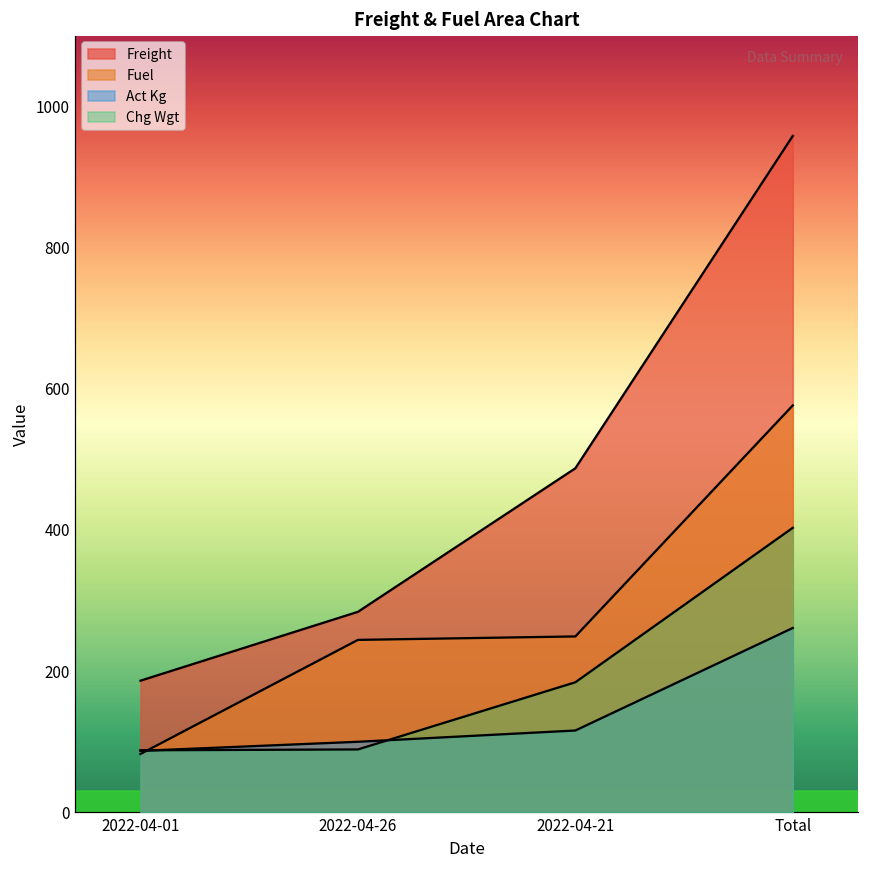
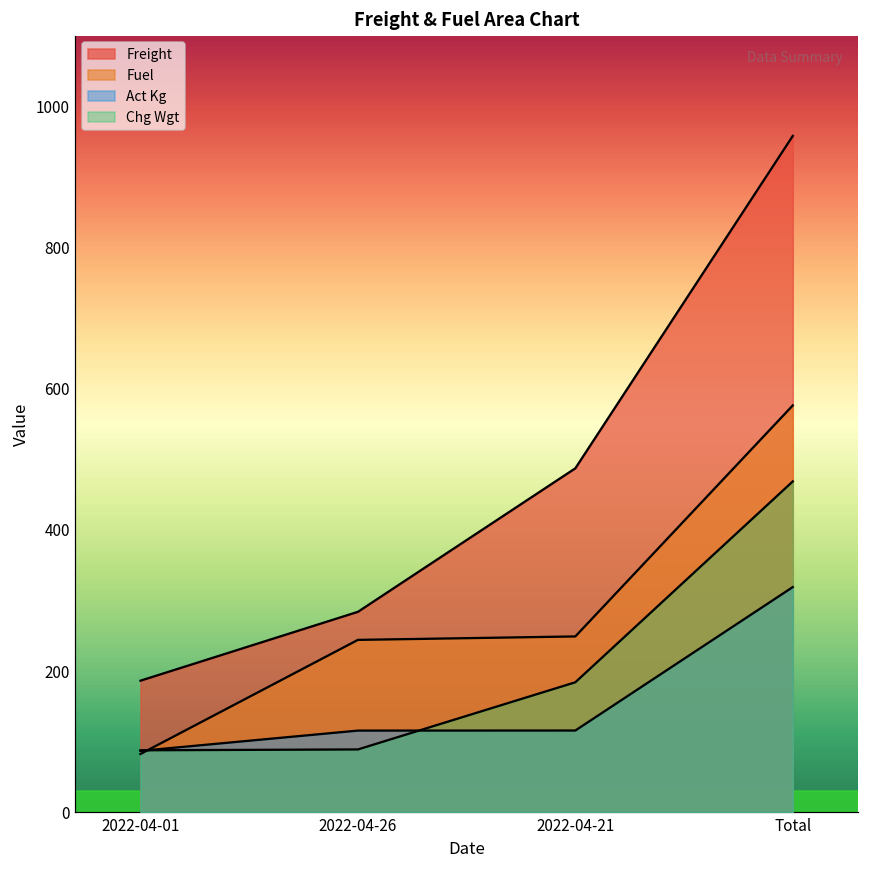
  {
    "Act Kg": {
-     "2022-04-26": 100,
+     "2022-04-26": 120,
      "2022-04-21": 120,
-     "Total": 260
+     "Total": 320
    },
    "Chg Wgt": {
      "2022-04-26": 90,
      "2022-04-21": 180,
-     "Total": 400
+     "Total": 470
    }
  }
